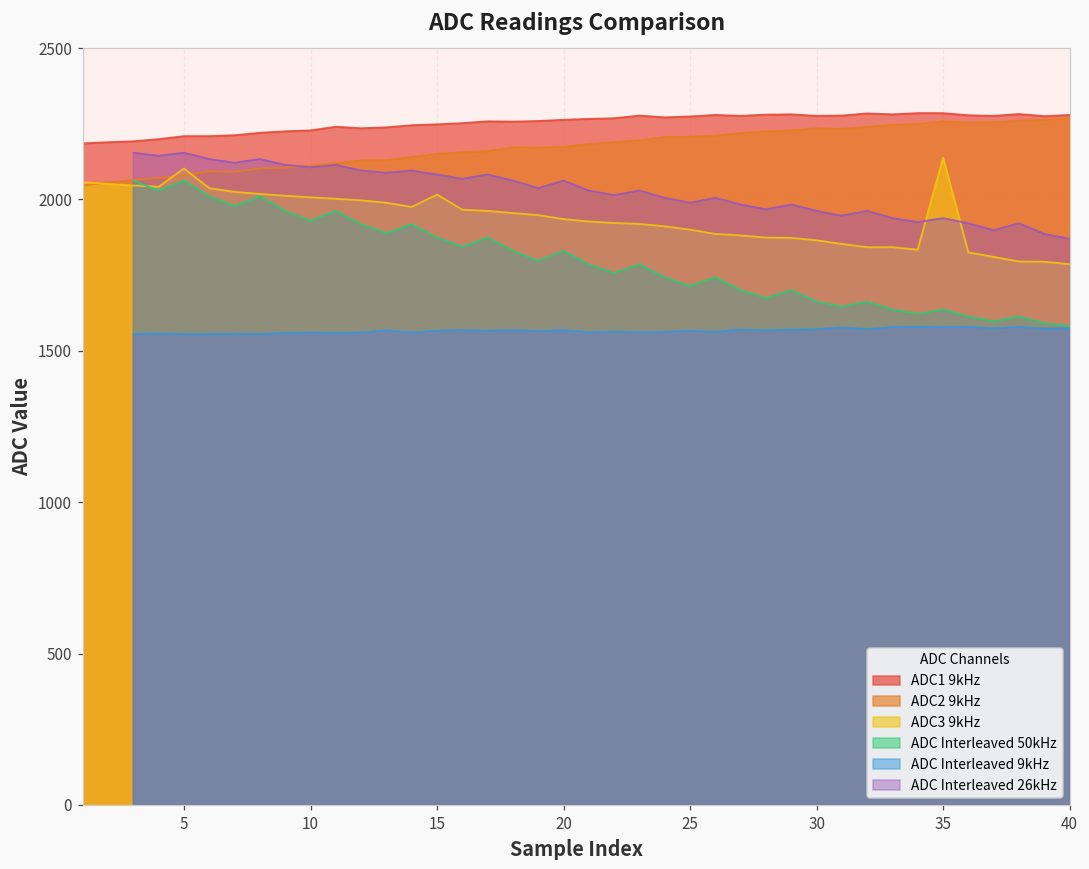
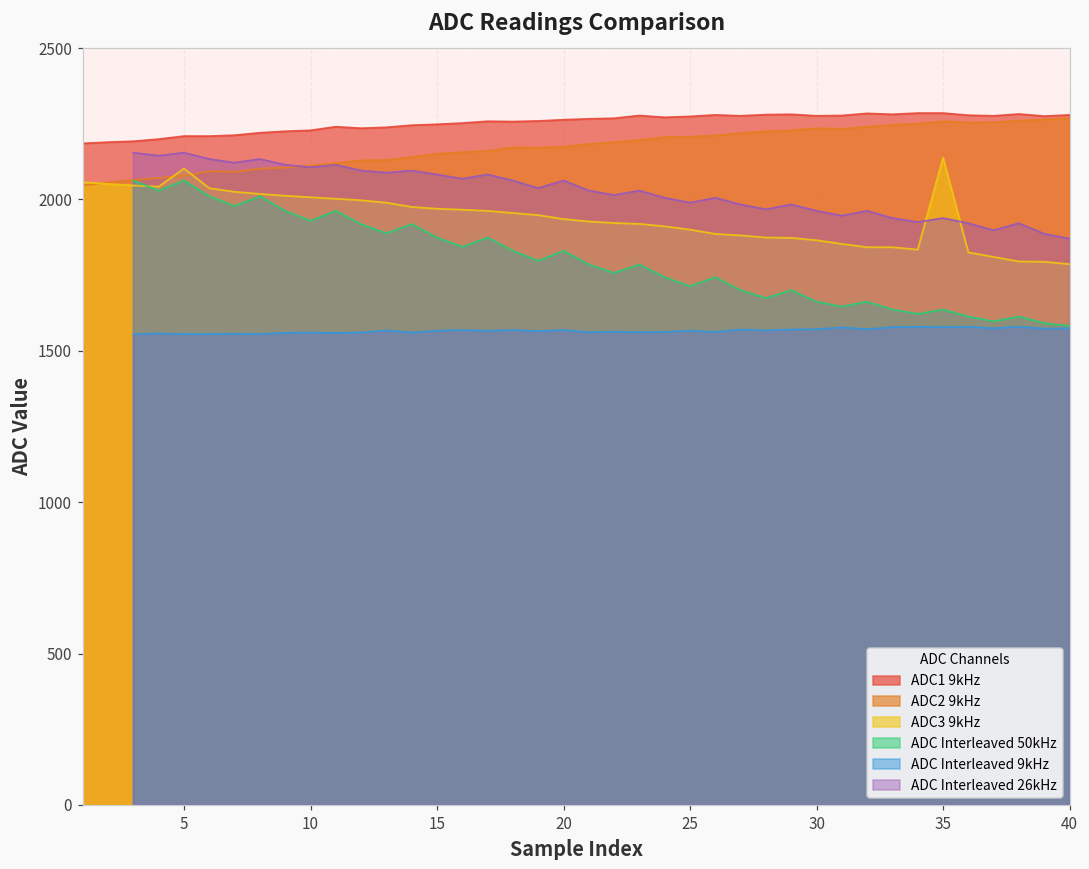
  {
    "ADC3 9kHz": {
      "5": 2100,
      "10": 2010,
-     "15": 2020,
+     "15": 1970,
      "20": 1940,
      "25": 1900,
      "30": 1870,
      "35": 2140,
      "40": 1790
    }
  }
